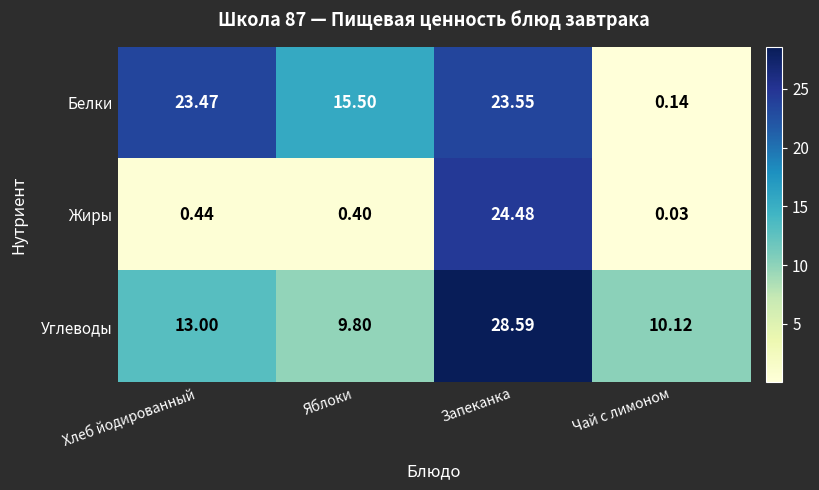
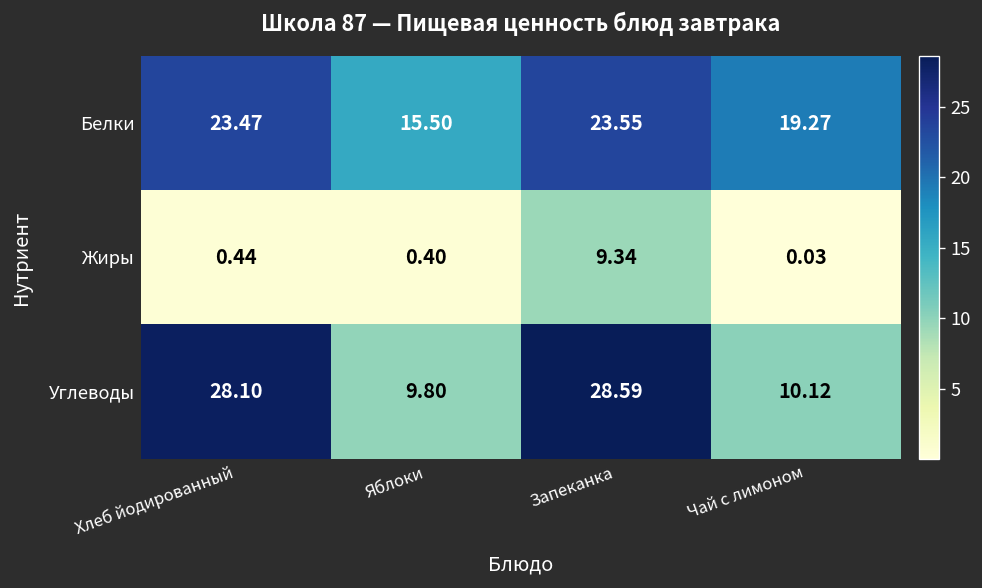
  {
    "Белки": {
      "Хлеб йодированный": 23.47,
      "Яблоки": 15.50,
      "Запеканка": 23.55,
-     "Чай с лимоном": 0.14
+     "Чай с лимоном": 19.27
    },
    "Жиры": {
      "Хлеб йодированный": 0.44,
      "Яблоки": 0.40,
-     "Запеканка": 24.48,
+     "Запеканка": 9.34,
      "Чай с лимоном": 0.03
    },
    "Углеводы": {
-     "Хлеб йодированный": 13.00,
+     "Хлеб йодированный": 28.10,
      "Яблоки": 9.80,
      "Запеканка": 28.59,
      "Чай с лимоном": 10.12
    }
  }
